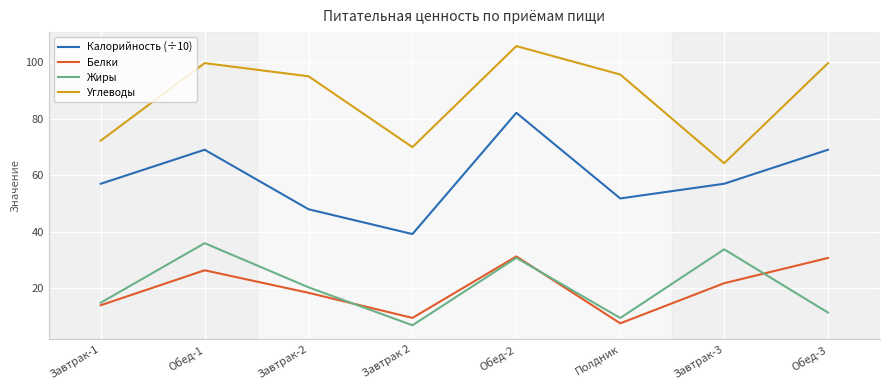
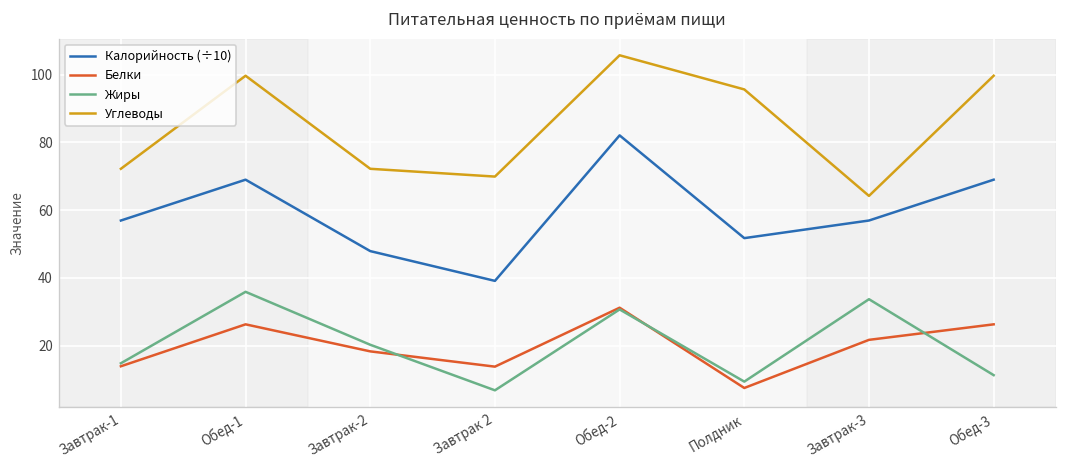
  {
    "Калорийность (÷10)": {
      "Завтрак-1": 57,
      "Обед-1": 69,
      "Завтрак-2": 48,
      "Завтрак 2": 39,
      "Обед-2": 82,
      "Полдник": 52,
      "Завтрак-3": 57,
      "Обед-3": 69
    },
    "Белки": {
      "Обед-1": 26,
      "Завтрак-2": 18,
-     "Завтрак 2": 9,
+     "Завтрак 2": 14,
      "Полдник": 7,
      "Завтрак-3": 22,
-     "Обед-3": 31
+     "Обед-3": 26
    },
    "Жиры": {
      "Обед-1": 36,
      "Завтрак-2": 20,
      "Завтрак 2": 7,
      "Полдник": 9,
      "Завтрак-3": 34,
      "Обед-3": 11
    },
    "Углеводы": {
      "Завтрак-1": 72,
      "Обед-1": 100,
-     "Завтрак-2": 95,
+     "Завтрак-2": 72,
      "Завтрак 2": 70,
      "Обед-2": 106,
      "Полдник": 96,
      "Завтрак-3": 64,
      "Обед-3": 100
    }
  }
